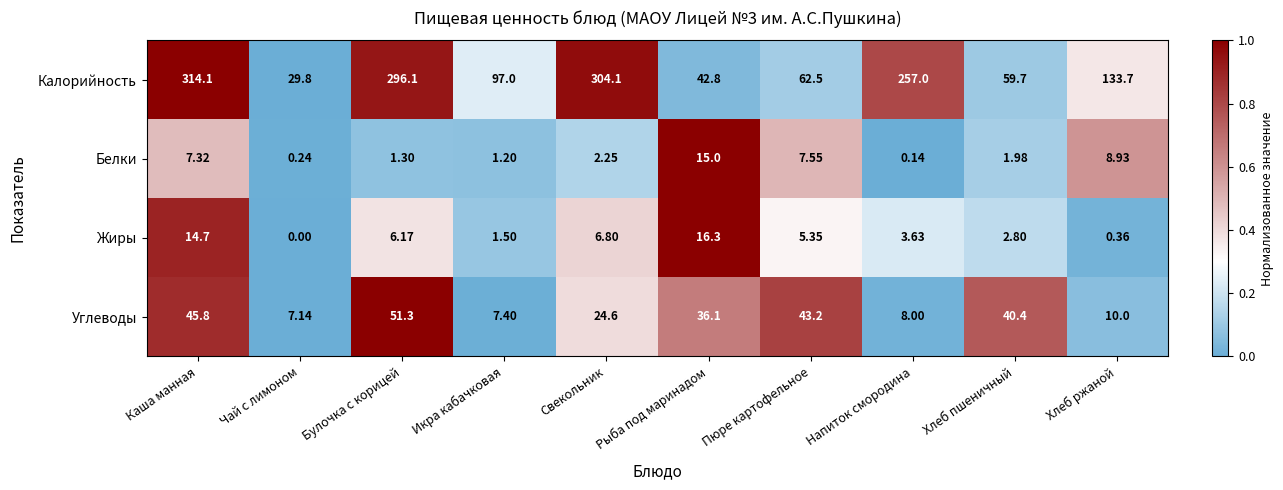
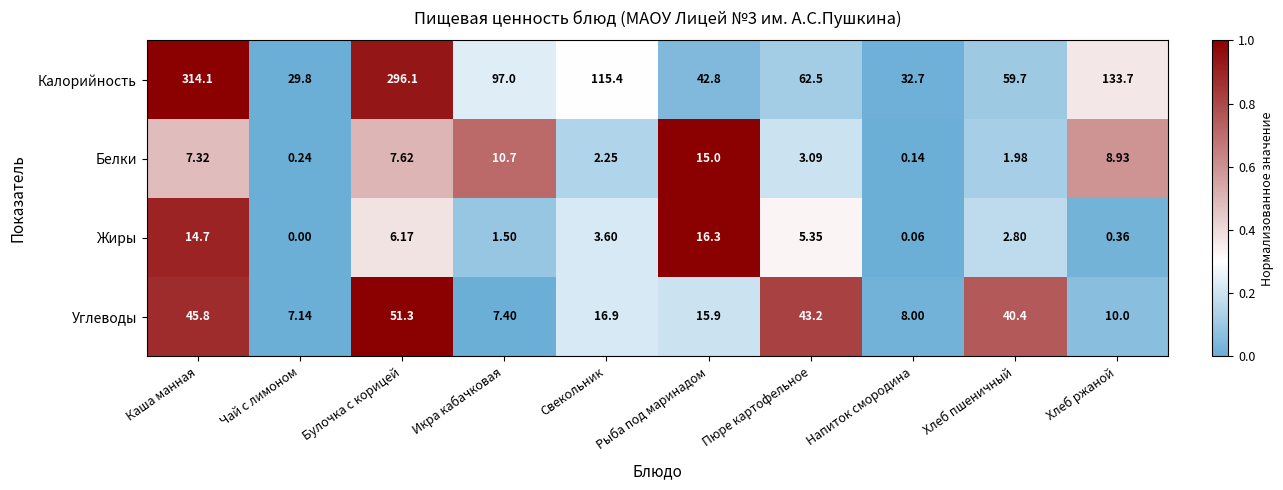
  {
    "Калорийность": {
      "Каша манная": 314.1,
      "Чай с лимоном": 29.8,
      "Булочка с корицей": 296.1,
      "Икра кабачковая": 97.0,
-     "Свекольник": 304.1,
+     "Свекольник": 115.4,
      "Рыба под маринадом": 42.8,
      "Пюре картофельное": 62.5,
-     "Напиток смородина": 257.0,
+     "Напиток смородина": 32.7,
      "Хлеб пшеничный": 59.7,
      "Хлеб ржаной": 133.7
    },
    "Белки": {
      "Каша манная": 7.32,
      "Чай с лимоном": 0.24,
-     "Булочка с корицей": 1.30,
-     "Икра кабачковая": 1.20,
+     "Булочка с корицей": 7.62,
+     "Икра кабачковая": 10.7,
      "Свекольник": 2.25,
      "Рыба под маринадом": 15.0,
-     "Пюре картофельное": 7.55,
+     "Пюре картофельное": 3.09,
      "Напиток смородина": 0.14,
      "Хлеб пшеничный": 1.98,
      "Хлеб ржаной": 8.93
    },
    "Жиры": {
      "Каша манная": 14.7,
      "Чай с лимоном": 0.00,
      "Булочка с корицей": 6.17,
      "Икра кабачковая": 1.50,
-     "Свекольник": 6.80,
+     "Свекольник": 3.60,
      "Рыба под маринадом": 16.3,
      "Пюре картофельное": 5.35,
-     "Напиток смородина": 3.63,
+     "Напиток смородина": 0.06,
      "Хлеб пшеничный": 2.80,
      "Хлеб ржаной": 0.36
    },
    "Углеводы": {
      "Каша манная": 45.8,
      "Чай с лимоном": 7.14,
      "Булочка с корицей": 51.3,
      "Икра кабачковая": 7.40,
-     "Свекольник": 24.6,
-     "Рыба под маринадом": 36.1,
+     "Свекольник": 16.9,
+     "Рыба под маринадом": 15.9,
      "Пюре картофельное": 43.2,
      "Напиток смородина": 8.00,
      "Хлеб пшеничный": 40.4,
      "Хлеб ржаной": 10.0
    }
  }
